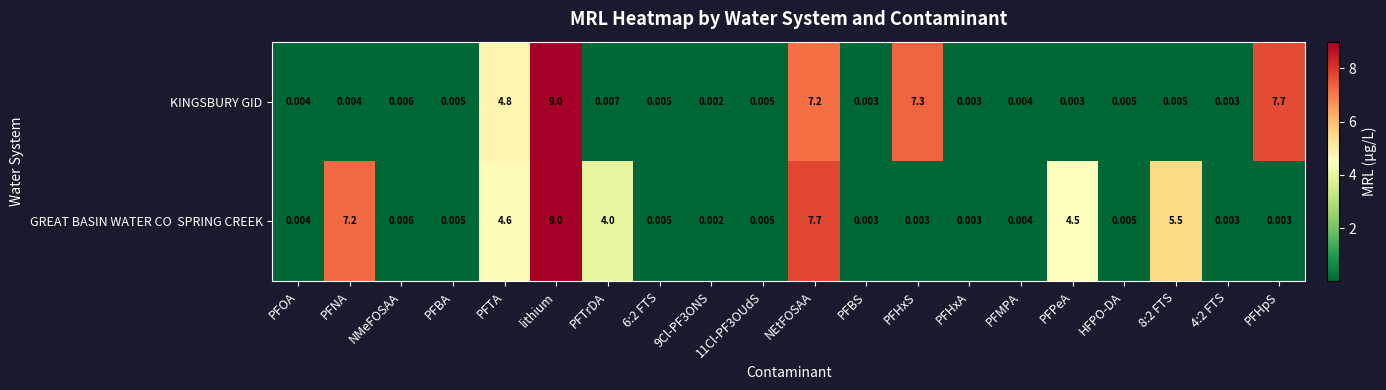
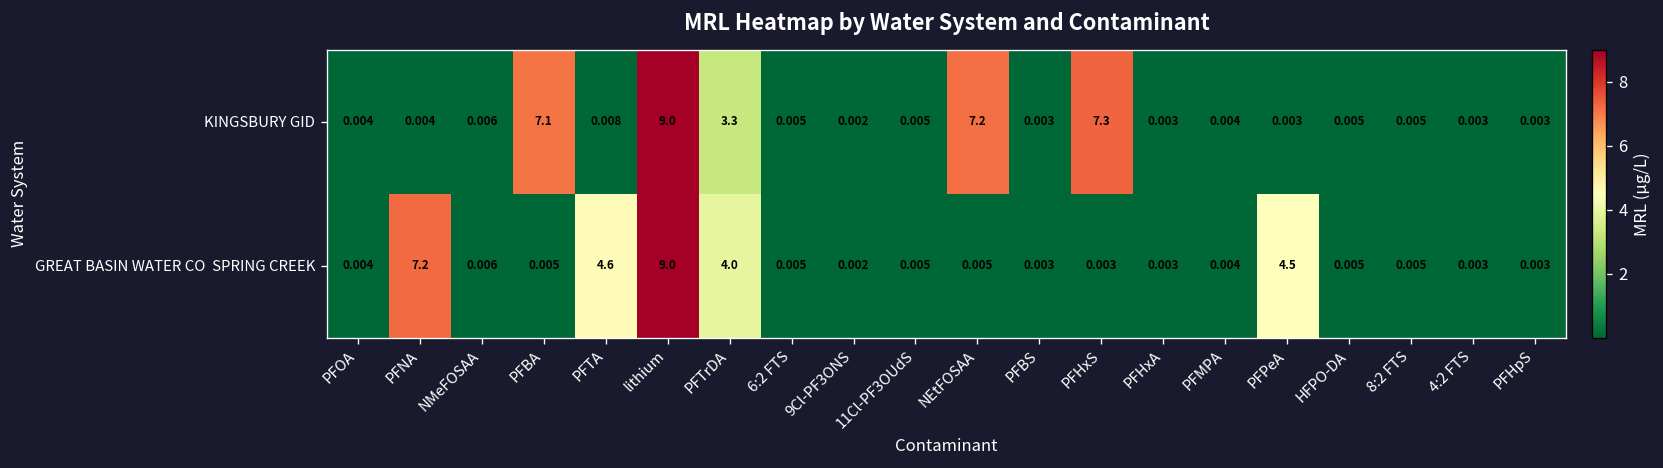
  {
    "KINGSBURY GID": {
      "PFOA": 0.004,
      "PFNA": 0.004,
      "NMeFOSAA": 0.006,
-     "PFBA": 0.005,
-     "PFTA": 4.8,
+     "PFBA": 7.1,
+     "PFTA": 0.008,
      "lithium": 9.0,
-     "PFTrDA": 0.007,
+     "PFTrDA": 3.3,
      "6:2 FTS": 0.005,
      "9Cl-PF3ONS": 0.002,
      "11Cl-PF3OUdS": 0.005,
      "NEtFOSAA": 7.2,
      "PFBS": 0.003,
      "PFHxS": 7.3,
      "PFHxA": 0.003,
      "PFMPA": 0.004,
      "PFPeA": 0.003,
      "HFPO-DA": 0.005,
      "8:2 FTS": 0.005,
      "4:2 FTS": 0.003,
-     "PFHpS": 7.7
+     "PFHpS": 0.003
    },
    "GREAT BASIN WATER CO SPRING CREEK": {
      "PFOA": 0.004,
      "PFNA": 7.2,
      "NMeFOSAA": 0.006,
      "PFBA": 0.005,
      "PFTA": 4.6,
      "lithium": 9.0,
      "PFTrDA": 4.0,
      "6:2 FTS": 0.005,
      "9Cl-PF3ONS": 0.002,
      "11Cl-PF3OUdS": 0.005,
-     "NEtFOSAA": 7.7,
+     "NEtFOSAA": 0.005,
      "PFBS": 0.003,
      "PFHxS": 0.003,
      "PFHxA": 0.003,
      "PFMPA": 0.004,
      "PFPeA": 4.5,
      "HFPO-DA": 0.005,
-     "8:2 FTS": 5.5,
+     "8:2 FTS": 0.005,
      "4:2 FTS": 0.003,
      "PFHpS": 0.003
    }
  }
